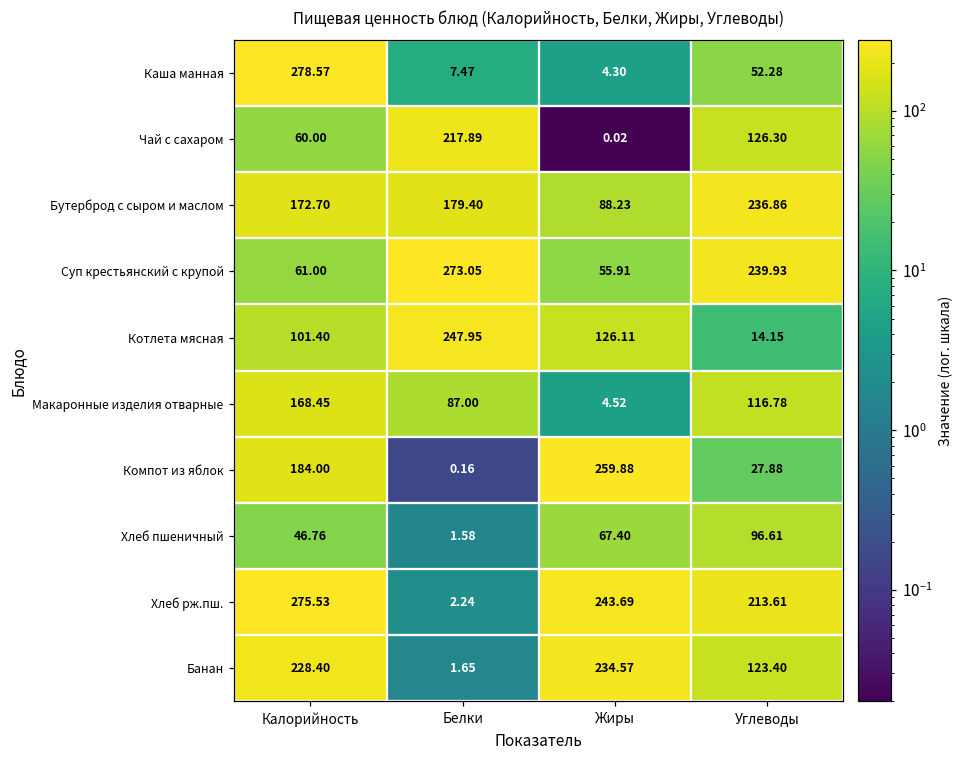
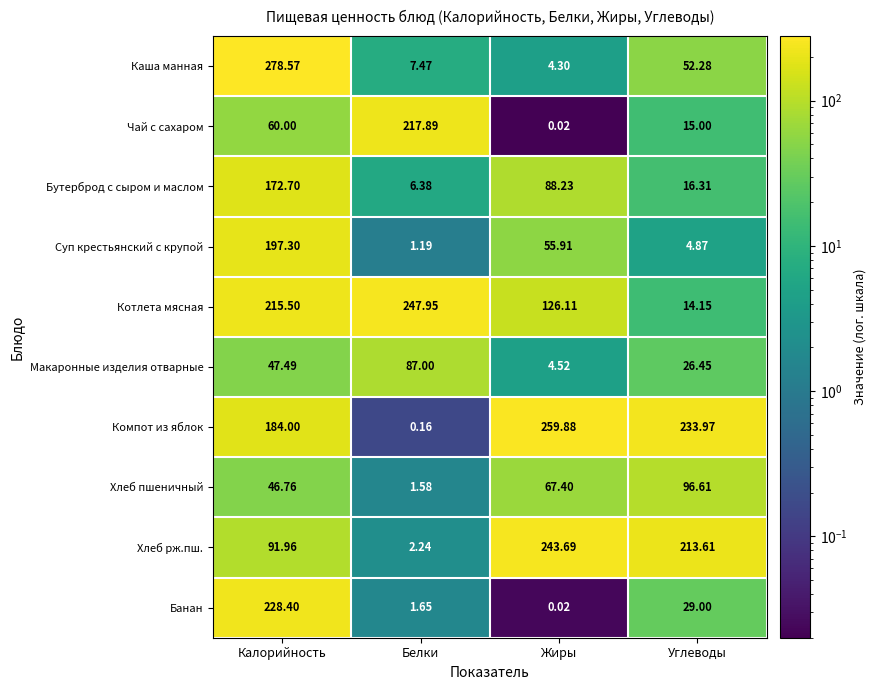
  {
    "Каша манная": {
      "Калорийность": 278.57,
      "Белки": 7.47,
      "Жиры": 4.30,
      "Углеводы": 52.28
    },
    "Чай с сахаром": {
      "Калорийность": 60.00,
      "Белки": 217.89,
      "Жиры": 0.02,
-     "Углеводы": 126.30
+     "Углеводы": 15.00
    },
    "Бутерброд с сыром и маслом": {
      "Калорийность": 172.70,
-     "Белки": 179.40,
+     "Белки": 6.38,
      "Жиры": 88.23,
-     "Углеводы": 236.86
+     "Углеводы": 16.31
    },
    "Суп крестьянский с крупой": {
-     "Калорийность": 61.00,
-     "Белки": 273.05,
+     "Калорийность": 197.30,
+     "Белки": 1.19,
      "Жиры": 55.91,
-     "Углеводы": 239.93
+     "Углеводы": 4.87
    },
    "Котлета мясная": {
-     "Калорийность": 101.40,
+     "Калорийность": 215.50,
      "Белки": 247.95,
      "Жиры": 126.11,
      "Углеводы": 14.15
    },
    "Макаронные изделия отварные": {
-     "Калорийность": 168.45,
+     "Калорийность": 47.49,
      "Белки": 87.00,
      "Жиры": 4.52,
-     "Углеводы": 116.78
+     "Углеводы": 26.45
    },
    "Компот из яблок": {
      "Калорийность": 184.00,
      "Белки": 0.16,
      "Жиры": 259.88,
-     "Углеводы": 27.88
+     "Углеводы": 233.97
    },
    "Хлеб пшеничный": {
      "Калорийность": 46.76,
      "Белки": 1.58,
      "Жиры": 67.40,
      "Углеводы": 96.61
    },
    "Хлеб рж.пш.": {
-     "Калорийность": 275.53,
+     "Калорийность": 91.96,
      "Белки": 2.24,
      "Жиры": 243.69,
      "Углеводы": 213.61
    },
    "Банан": {
      "Калорийность": 228.40,
      "Белки": 1.65,
-     "Жиры": 234.57,
-     "Углеводы": 123.40
+     "Жиры": 0.02,
+     "Углеводы": 29.00
    }
  }
